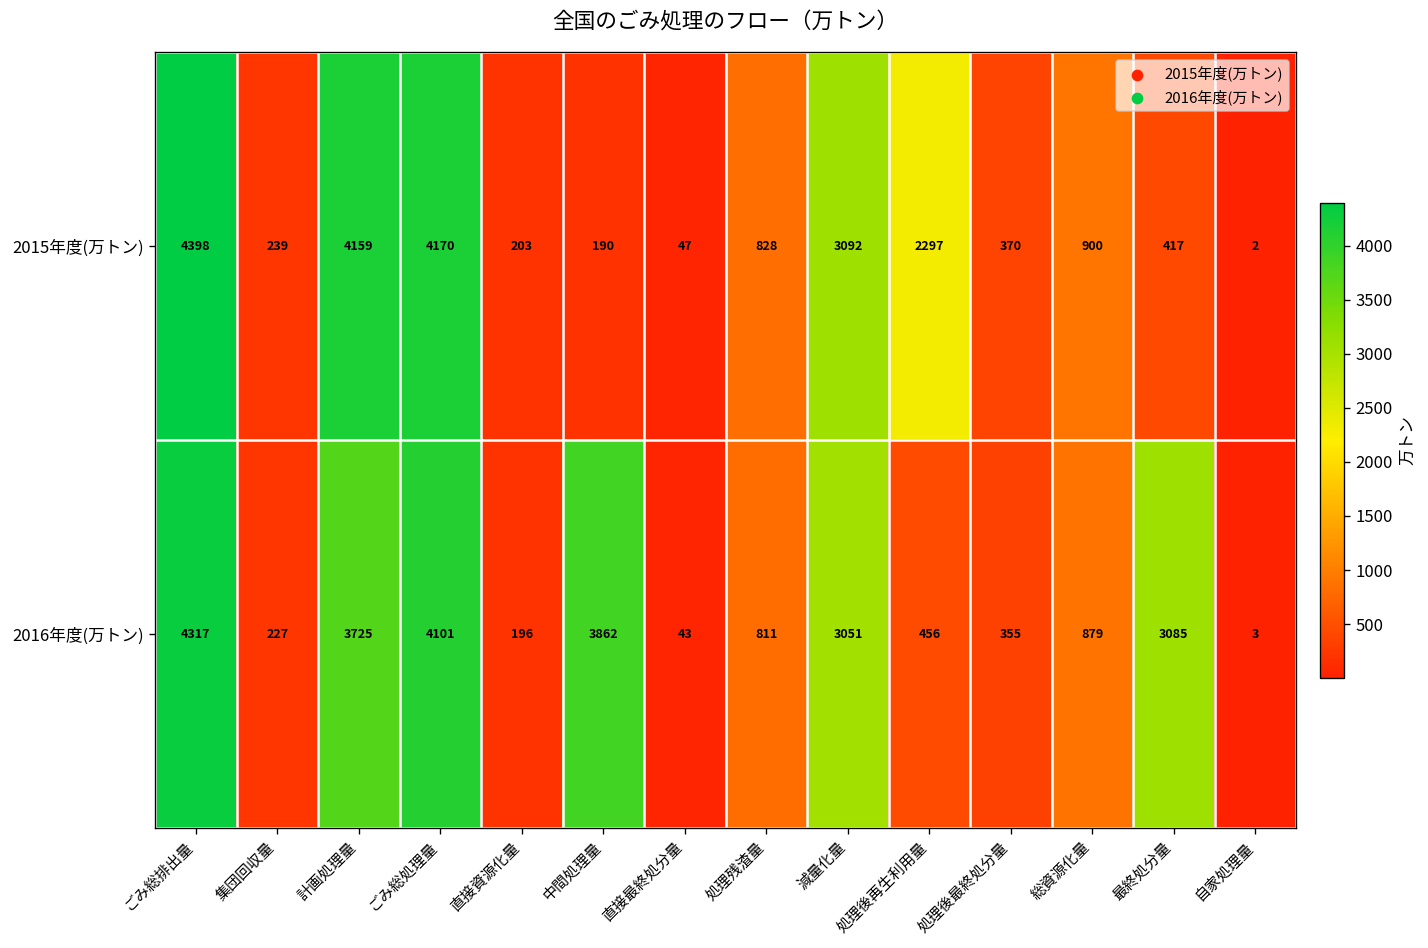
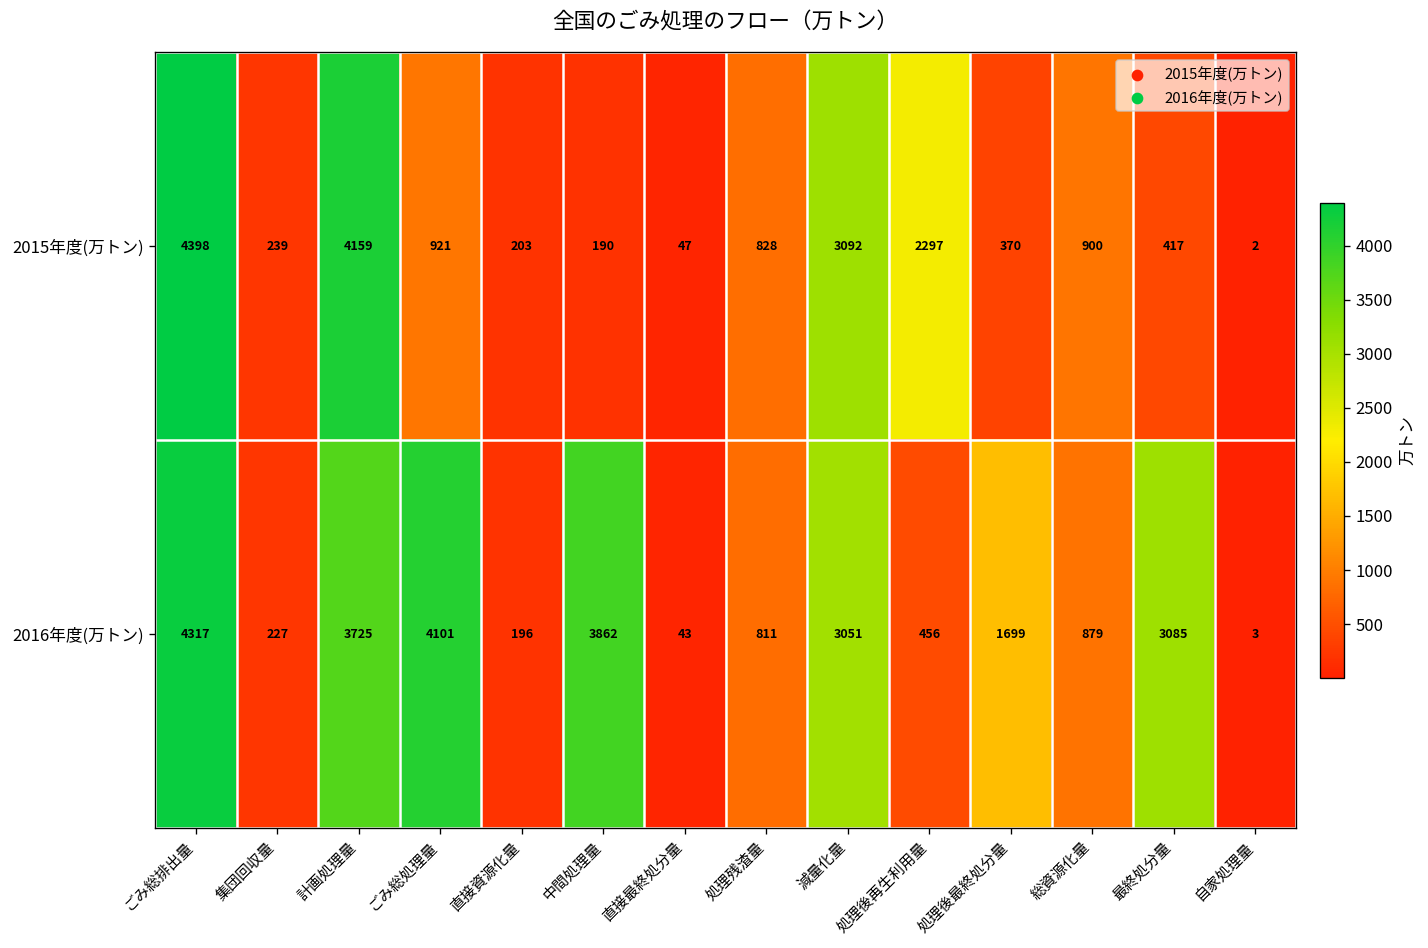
  {
    "2015年度(万トン)": {
      "ごみ総排出量": 4398,
      "集団回収量": 239,
      "計画処理量": 4159,
-     "ごみ総処理量": 4170,
+     "ごみ総処理量": 921,
      "直接資源化量": 203,
      "中間処理量": 190,
      "直接最終処分量": 47,
      "処理残渣量": 828,
      "減量化量": 3092,
      "処理後再生利用量": 2297,
      "処理後最終処分量": 370,
      "総資源化量": 900,
      "最終処分量": 417,
      "自家処理量": 2
    },
    "2016年度(万トン)": {
      "ごみ総排出量": 4317,
      "集団回収量": 227,
      "計画処理量": 3725,
      "ごみ総処理量": 4101,
      "直接資源化量": 196,
      "中間処理量": 3862,
      "直接最終処分量": 43,
      "処理残渣量": 811,
      "減量化量": 3051,
      "処理後再生利用量": 456,
-     "処理後最終処分量": 355,
+     "処理後最終処分量": 1699,
      "総資源化量": 879,
      "最終処分量": 3085,
      "自家処理量": 3
    }
  }
